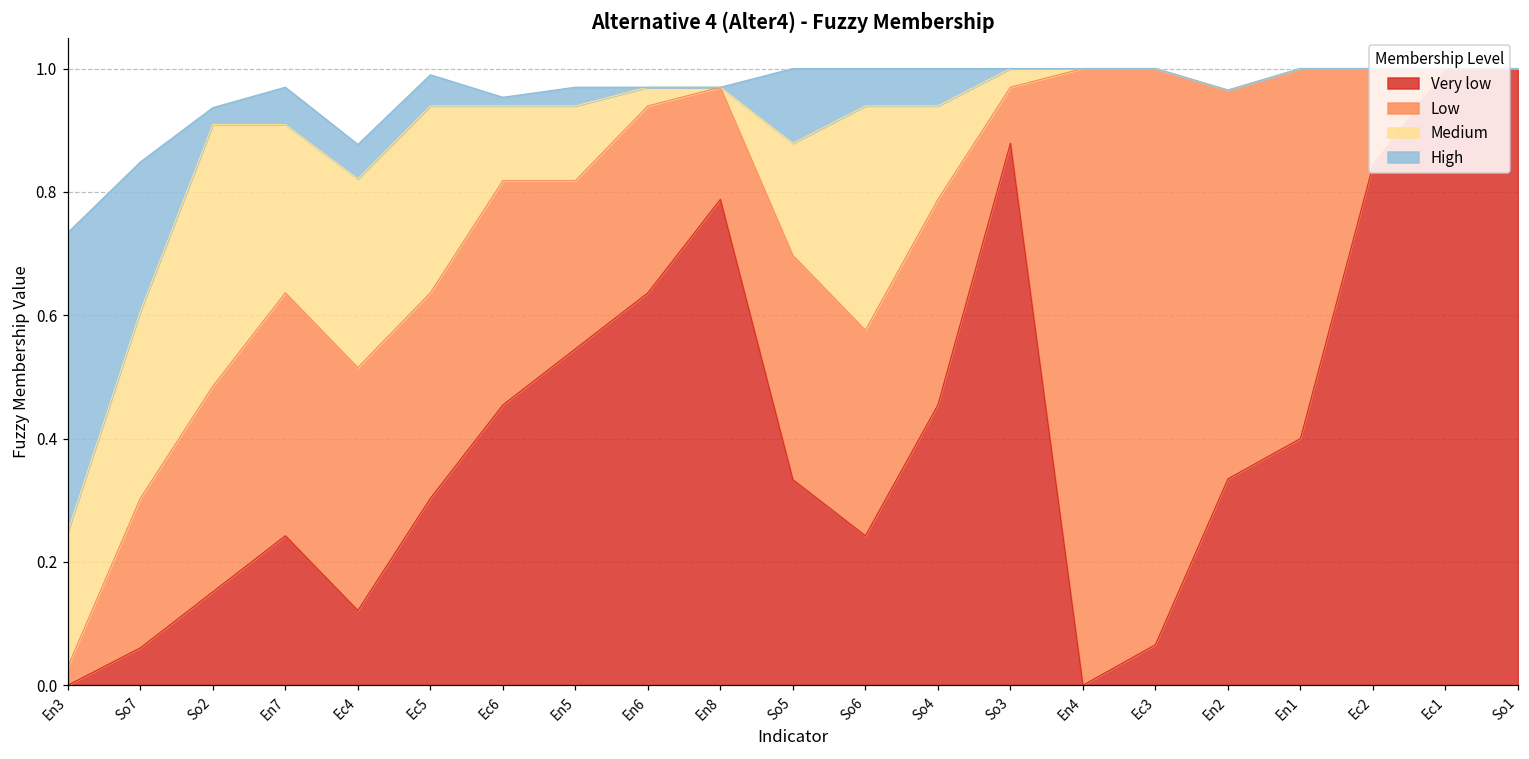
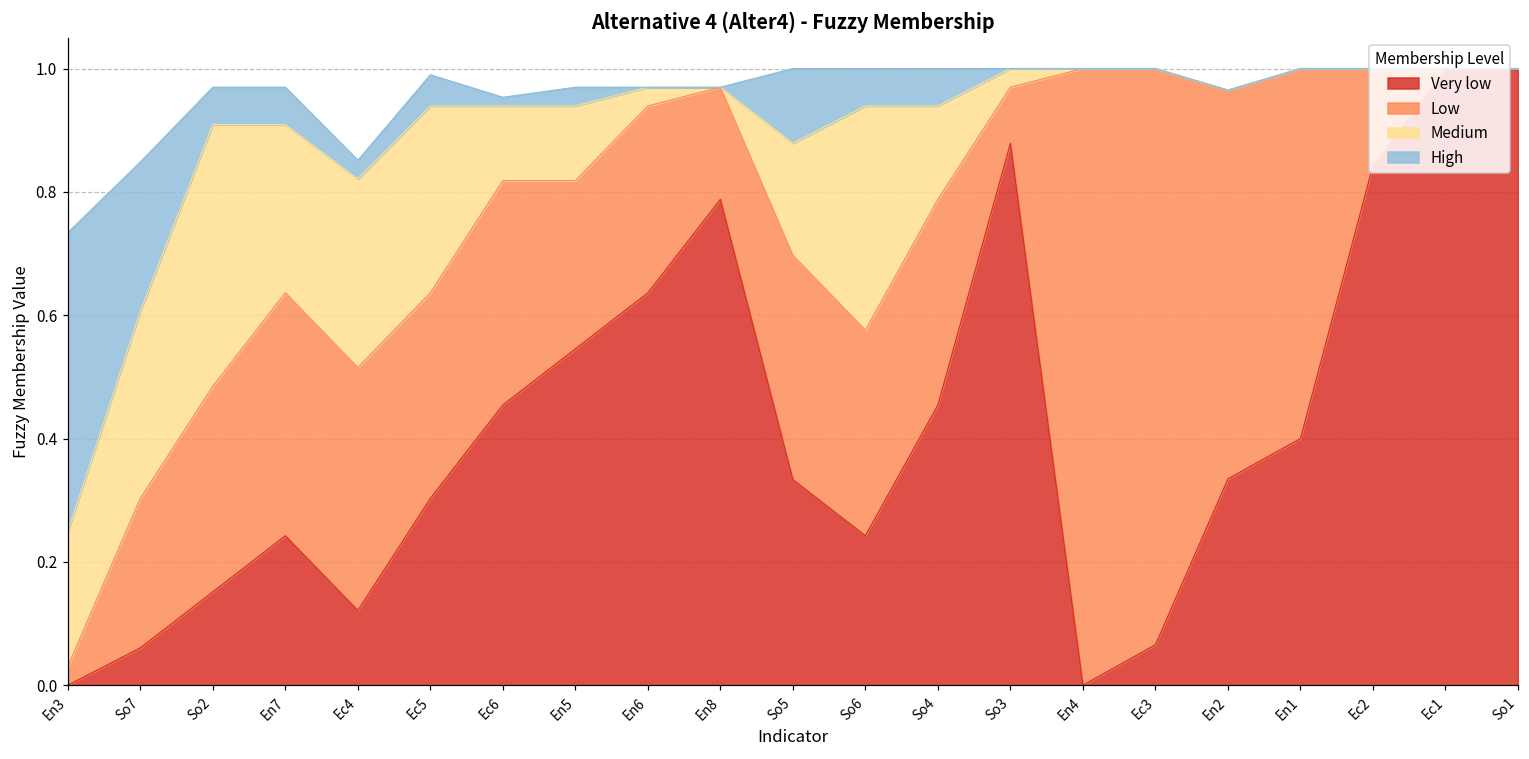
  {
    "Very low": {
      "En3": 0.00,
      "So7": 0.06,
      "So2": 0.15,
      "En7": 0.24,
      "Ec4": 0.12,
      "Ec5": 0.30,
      "Ec6": 0.45,
      "En5": 0.55,
      "En6": 0.64,
      "En8": 0.79,
      "So5": 0.33,
      "So6": 0.24,
      "So4": 0.45,
      "So3": 0.88,
      "En4": 0.00,
      "Ec3": 0.07,
      "En2": 0.33,
      "En1": 0.40,
      "Ec2": 0.84
    },
    "Low": {
      "En3": 0.03,
      "So7": 0.24,
      "So2": 0.33,
      "En7": 0.39,
      "Ec4": 0.39,
      "Ec5": 0.33,
      "Ec6": 0.36,
      "En5": 0.27,
      "En6": 0.30,
      "So5": 0.36,
      "So6": 0.33,
      "So4": 0.33,
      "So3": 0.09
    },
    "Medium": {
      "En3": 0.22,
      "So7": 0.30,
      "So2": 0.42,
      "En7": 0.27,
      "Ec4": 0.31,
      "Ec5": 0.30,
      "Ec6": 0.12,
      "En5": 0.12,
      "So5": 0.18,
      "So6": 0.36,
      "So4": 0.15
    },
    "High": {
      "En3": 0.48,
      "So7": 0.24,
-     "So2": 0.03,
+     "So2": 0.06,
      "En7": 0.06,
-     "Ec4": 0.06,
+     "Ec4": 0.03,
      "Ec5": 0.05,
      "Ec6": 0.01,
      "En5": 0.03,
      "So5": 0.12,
      "So6": 0.06,
      "So4": 0.06
    }
  }
